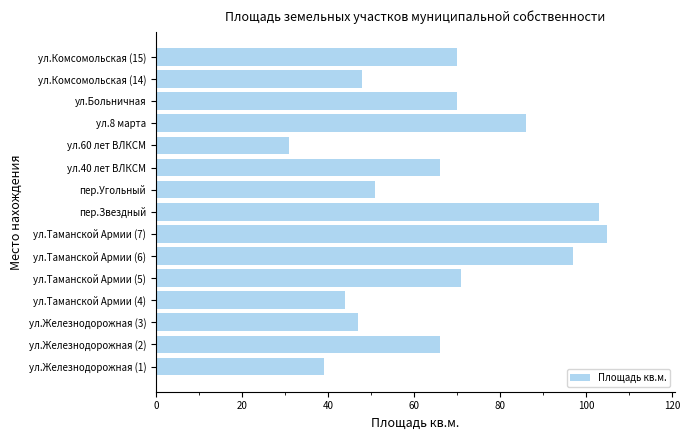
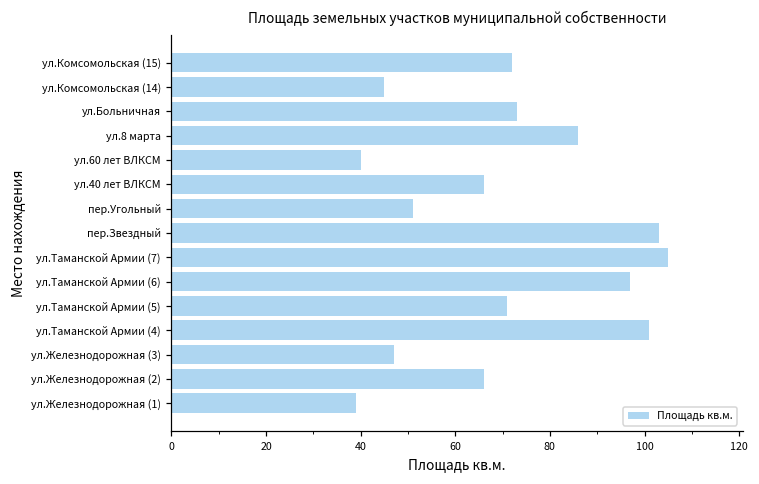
  {
-   "ул.Комсомольская (15)": 70,
-   "ул.Комсомольская (14)": 48,
-   "ул.Больничная": 70,
+   "ул.Комсомольская (15)": 72,
+   "ул.Комсомольская (14)": 45,
+   "ул.Больничная": 73,
    "ул.8 марта": 86,
-   "ул.60 лет ВЛКСМ": 31,
+   "ул.60 лет ВЛКСМ": 40,
    "ул.40 лет ВЛКСМ": 66,
    "пер.Угольный": 51,
    "пер.Звездный": 103,
    "ул.Таманской Армии (7)": 105,
    "ул.Таманской Армии (6)": 97,
    "ул.Таманской Армии (5)": 71,
-   "ул.Таманской Армии (4)": 44,
+   "ул.Таманской Армии (4)": 101,
    "ул.Железнодорожная (3)": 47,
    "ул.Железнодорожная (2)": 66,
    "ул.Железнодорожная (1)": 39
  }
